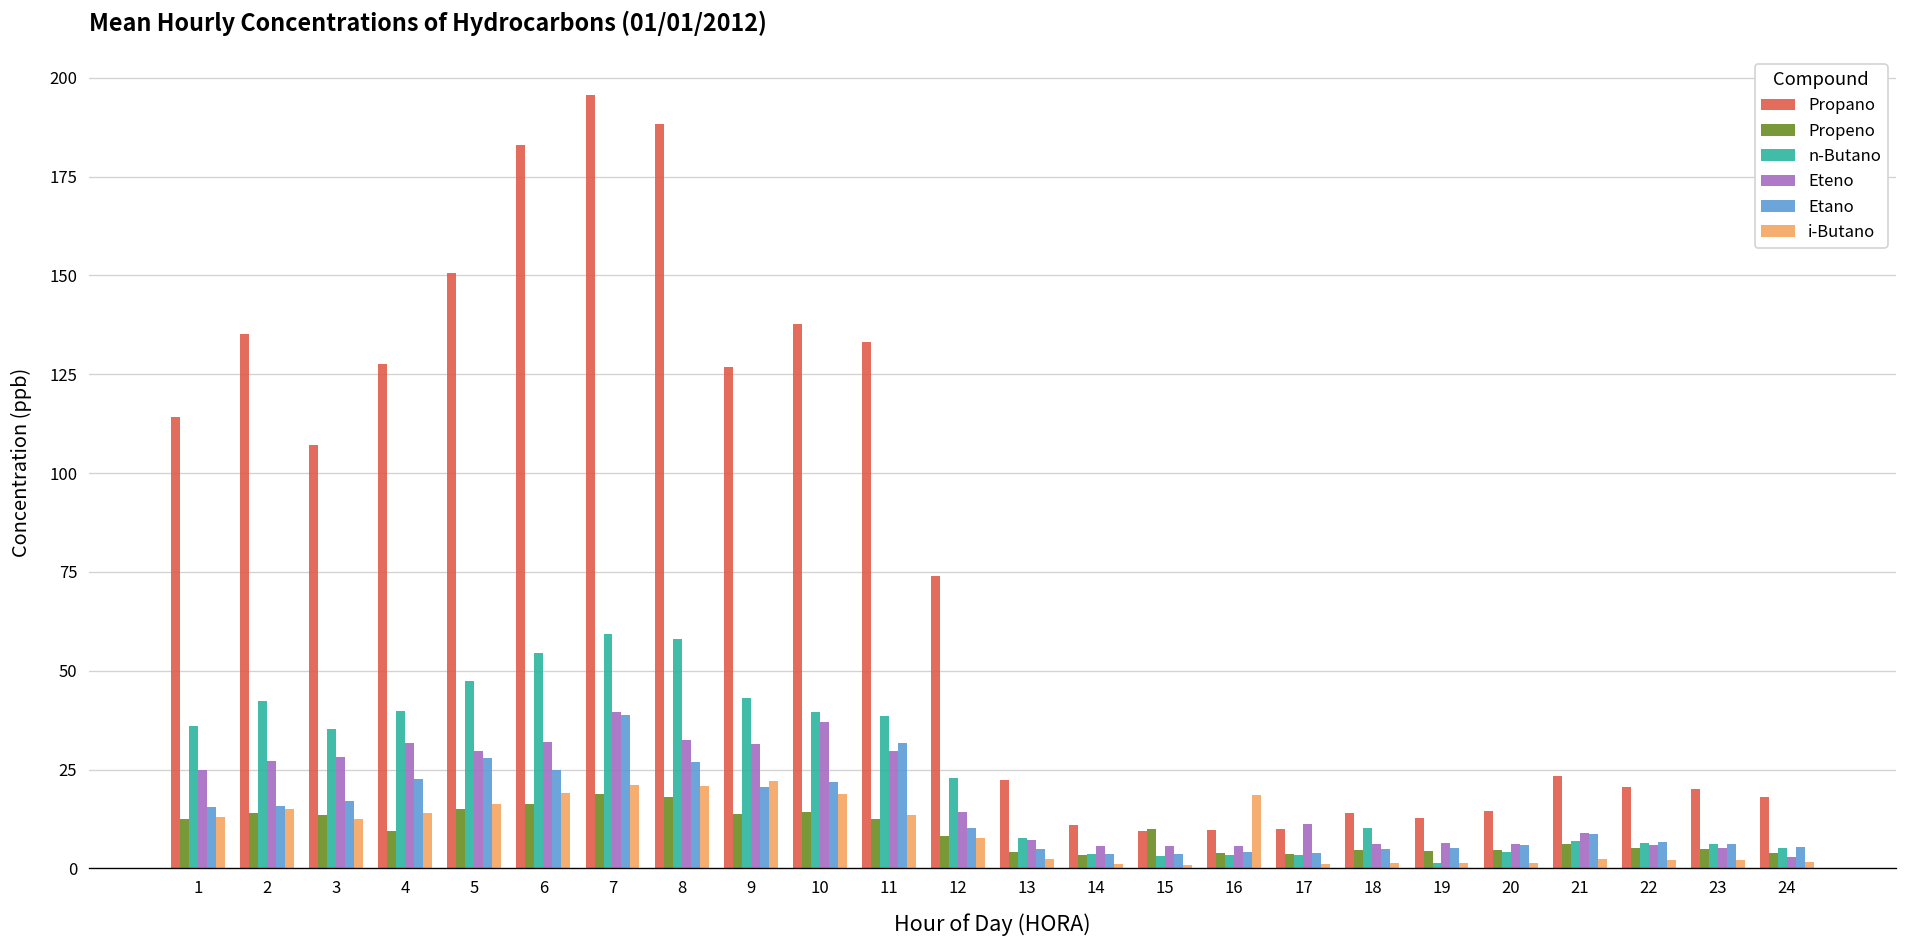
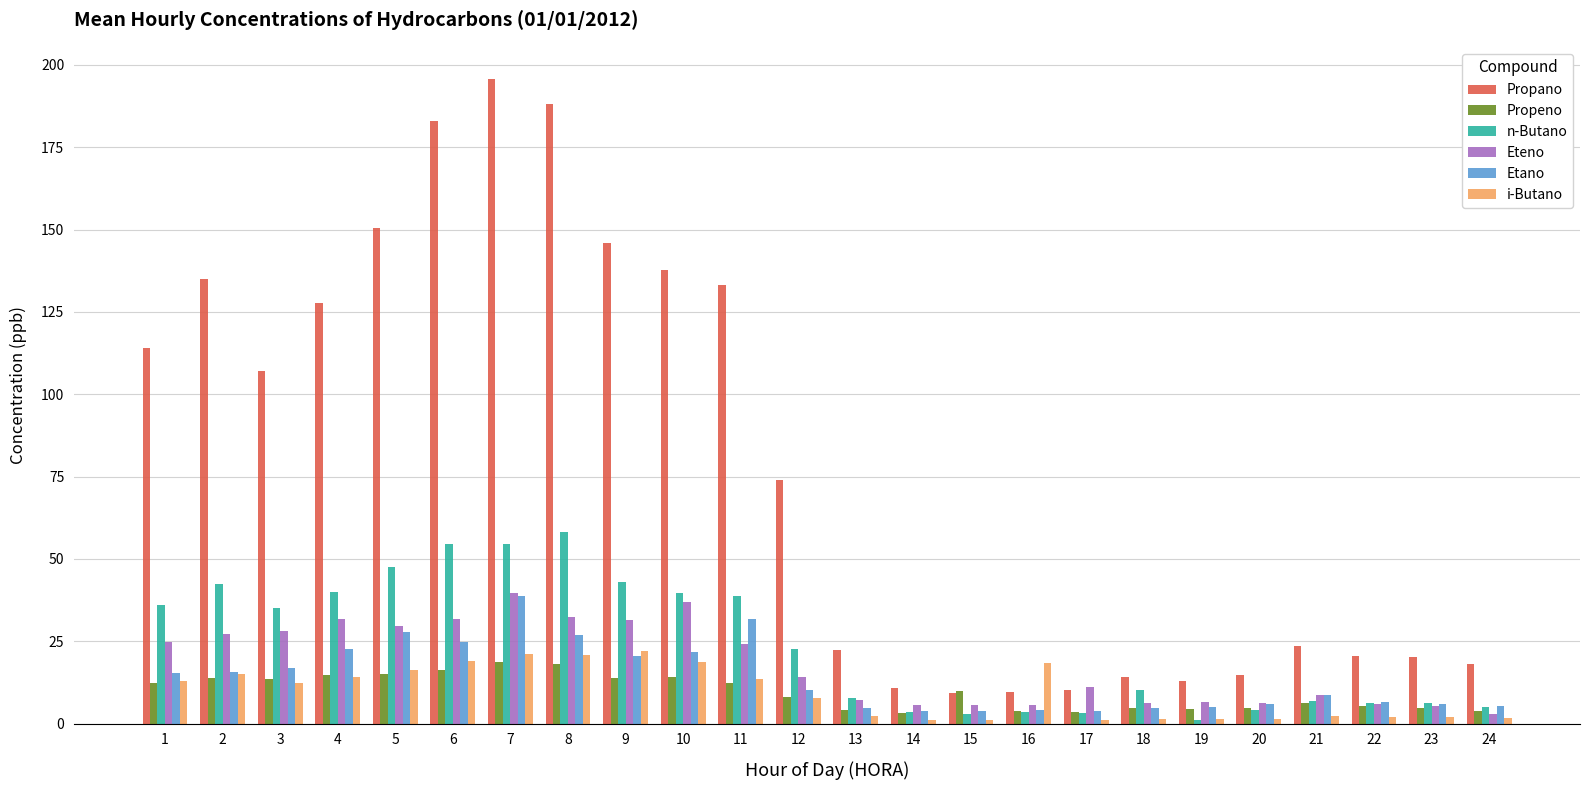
  {
    "Propano": {
      "1": 114,
      "2": 135,
      "3": 107,
      "4": 128,
      "5": 151,
      "6": 183,
      "7": 196,
      "8": 188,
-     "9": 127,
+     "9": 146,
      "10": 138,
      "11": 133,
      "12": 74,
      "13": 22,
      "14": 11,
      "15": 9,
      "16": 10,
      "17": 10,
      "18": 14,
      "19": 13,
      "20": 15,
      "21": 24,
      "22": 21,
      "23": 20,
      "24": 18
    },
    "Propeno": {
      "1": 12,
      "2": 14,
      "3": 14,
-     "4": 10,
+     "4": 15,
      "5": 15,
      "6": 16,
      "7": 19,
      "8": 18,
      "9": 14,
      "10": 14,
      "11": 12,
      "12": 8,
      "13": 4,
      "14": 3,
      "15": 10,
      "16": 4,
      "17": 4,
      "18": 5,
      "19": 4,
      "20": 5,
      "21": 6,
      "22": 5,
      "23": 5,
      "24": 4
    },
    "n-Butano": {
      "1": 36,
      "2": 42,
      "3": 35,
      "4": 40,
      "5": 47,
      "6": 54,
-     "7": 59,
+     "7": 55,
      "8": 58,
      "9": 43,
      "10": 40,
      "11": 39,
      "12": 23,
      "13": 8,
      "14": 4,
      "15": 3,
      "16": 3,
      "17": 3,
      "18": 10,
      "19": 1,
      "20": 4,
      "21": 7,
      "22": 6,
      "23": 6,
      "24": 5
    },
    "Eteno": {
      "1": 25,
      "2": 27,
      "3": 28,
      "4": 32,
      "5": 30,
      "6": 32,
      "7": 40,
      "8": 32,
      "9": 32,
      "10": 37,
-     "11": 30,
+     "11": 24,
      "12": 14,
      "13": 7,
      "14": 6,
      "15": 6,
      "16": 6,
      "17": 11,
      "18": 6,
      "19": 6,
      "20": 6,
      "21": 9,
      "22": 6,
      "23": 5,
      "24": 3
    },
    "Etano": {
      "1": 15,
      "2": 16,
      "3": 17,
      "4": 23,
      "5": 28,
      "6": 25,
      "7": 39,
      "8": 27,
      "9": 21,
      "10": 22,
      "11": 32,
      "12": 10,
      "13": 5,
      "14": 4,
      "15": 4,
      "16": 4,
      "17": 4,
      "18": 5,
      "19": 5,
      "20": 6,
      "21": 9,
      "22": 7,
      "23": 6,
      "24": 5
    },
    "i-Butano": {
      "1": 13,
      "2": 15,
      "3": 12,
      "4": 14,
      "5": 16,
      "6": 19,
      "7": 21,
      "8": 21,
      "9": 22,
      "10": 19,
      "11": 13,
      "12": 8,
      "13": 2,
      "14": 1,
      "15": 1,
      "16": 19,
      "17": 1,
      "18": 1,
      "19": 1,
      "20": 1,
      "21": 2,
      "22": 2,
      "23": 2,
      "24": 2
    }
  }
